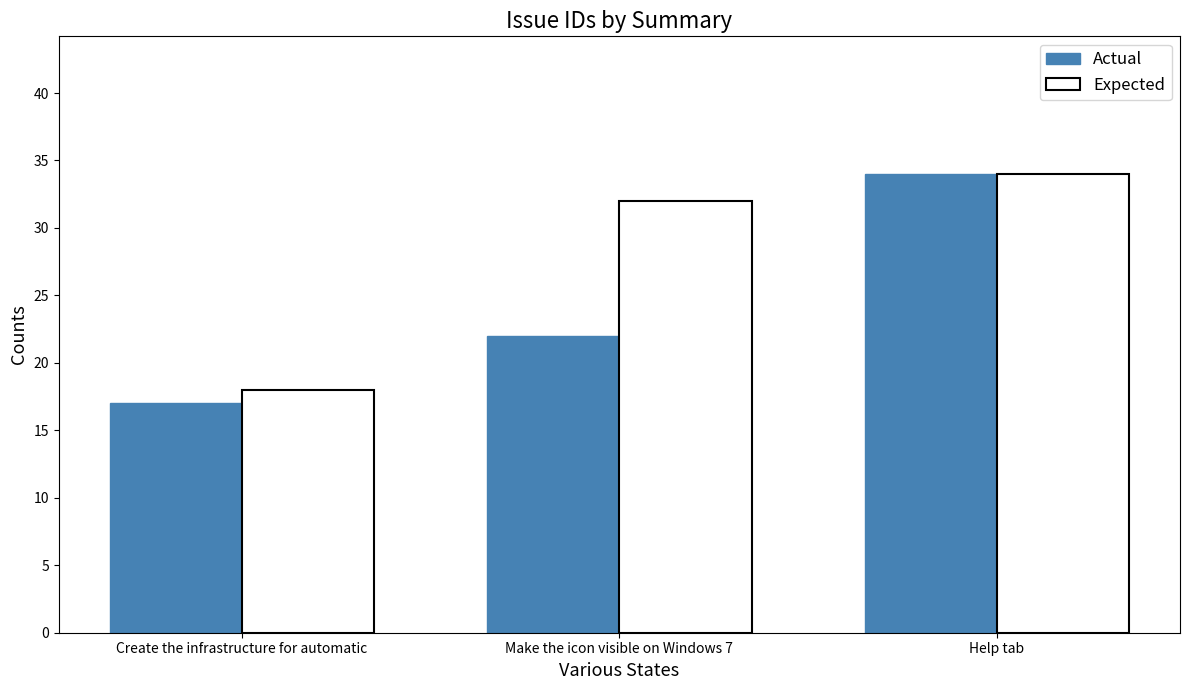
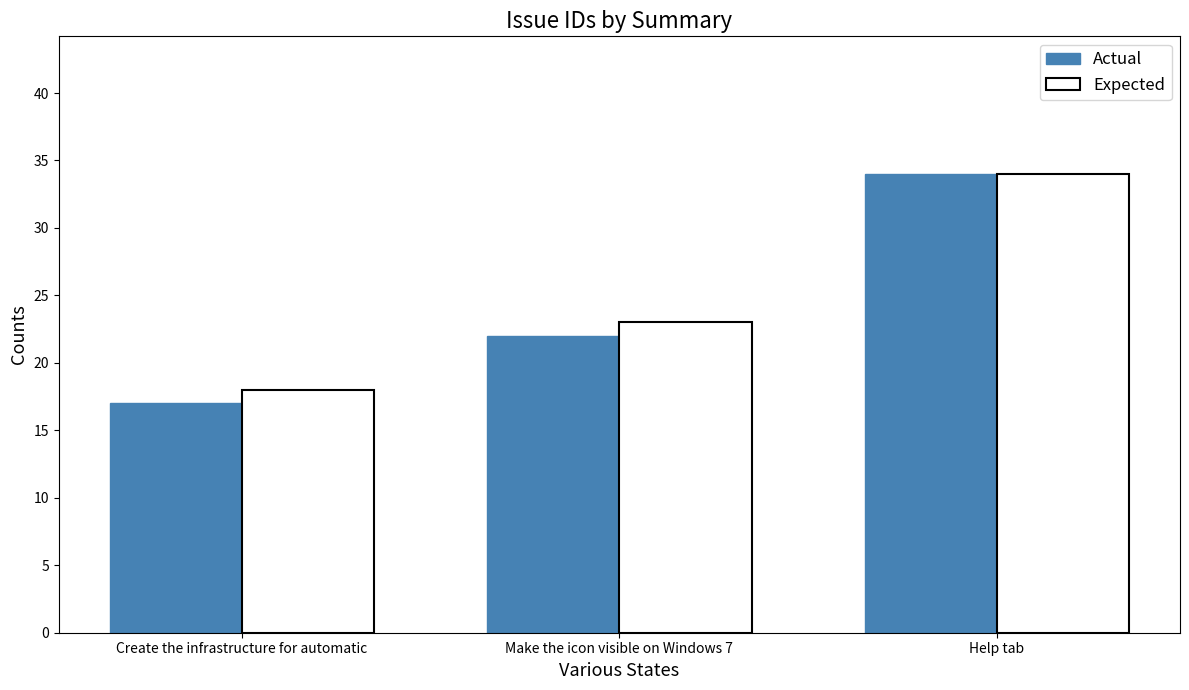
  {
    "Actual": {
      "Create the infrastructure for automatic": 17,
      "Make the icon visible on Windows 7": 22,
      "Help tab": 34
    },
    "Expected": {
      "Create the infrastructure for automatic": 18,
-     "Make the icon visible on Windows 7": 32,
+     "Make the icon visible on Windows 7": 23,
      "Help tab": 34
    }
  }
